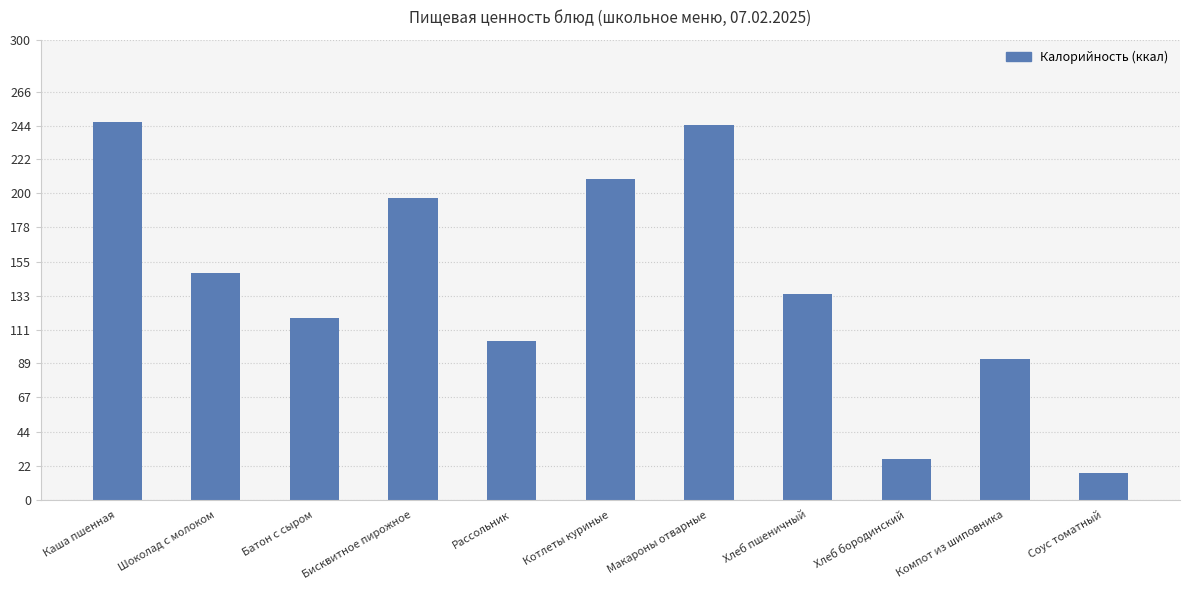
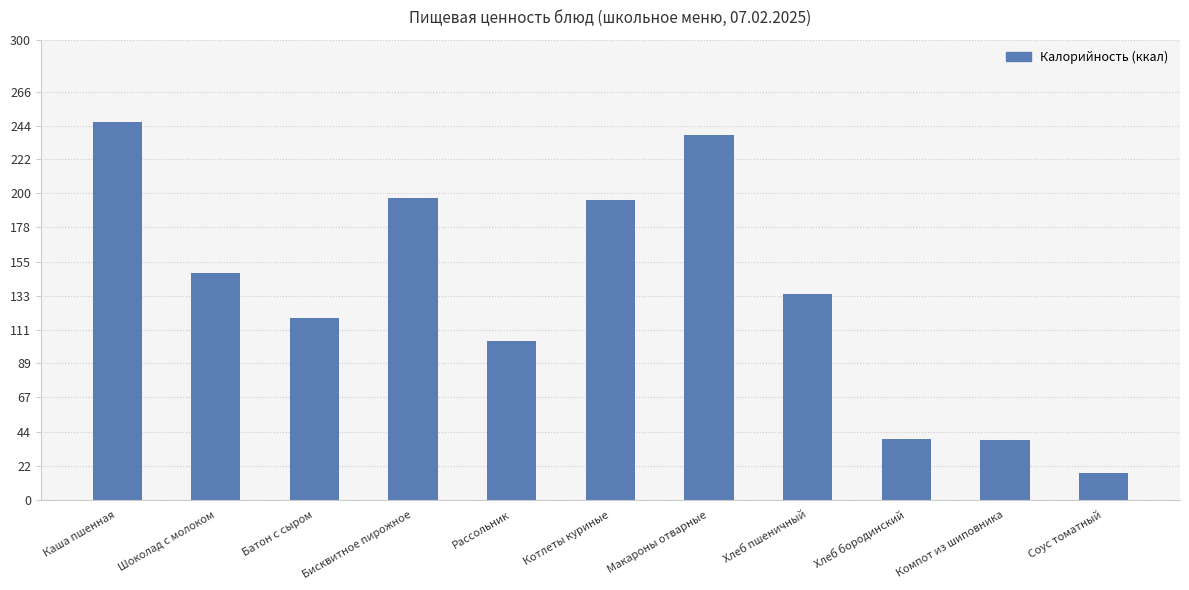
  {
    "Каша пшенная": 247,
    "Шоколад с молоком": 148,
    "Батон с сыром": 119,
    "Бисквитное пирожное": 197,
    "Рассольник": 104,
-   "Котлеты куриные": 209,
-   "Макароны отварные": 244,
+   "Котлеты куриные": 196,
+   "Макароны отварные": 238,
    "Хлеб пшеничный": 135,
-   "Хлеб бородинский": 27,
-   "Компот из шиповника": 92,
+   "Хлеб бородинский": 40,
+   "Компот из шиповника": 39,
    "Соус томатный": 17
  }
